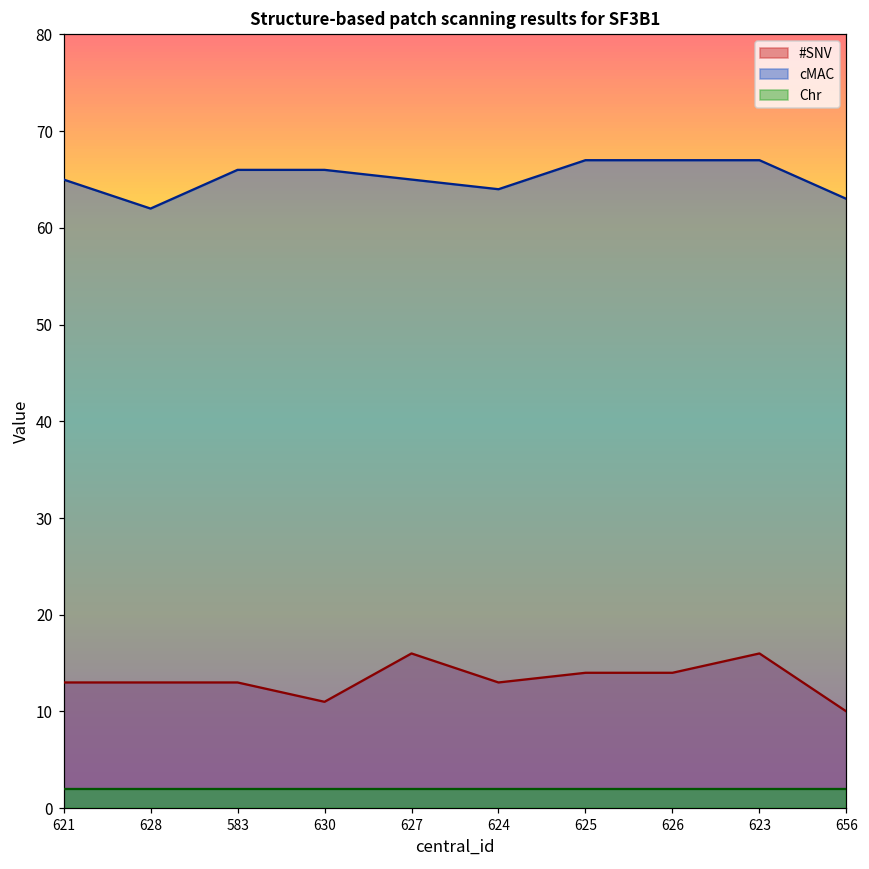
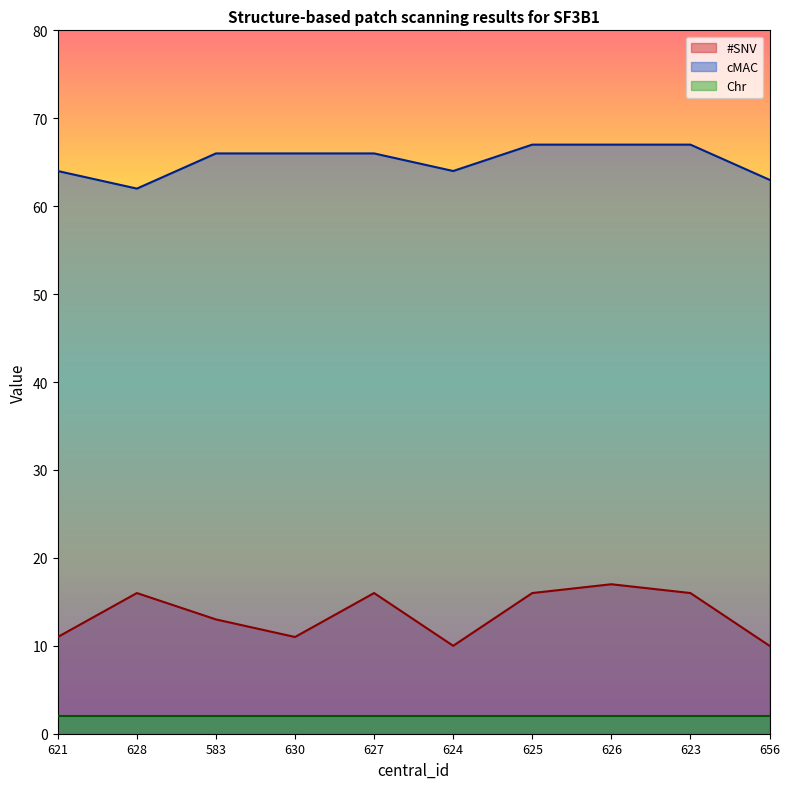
  {
    "#SNV": {
-     "621": 13,
-     "628": 13,
+     "621": 11,
+     "628": 16,
      "583": 13,
      "630": 11,
      "627": 16,
-     "624": 13,
-     "625": 14,
-     "626": 14,
+     "624": 10,
+     "625": 16,
+     "626": 17,
      "623": 16,
      "656": 10
    },
    "cMAC": {
-     "621": 65,
+     "621": 64,
      "628": 62,
      "583": 66,
      "630": 66,
-     "627": 65,
+     "627": 66,
      "624": 64,
      "625": 67,
      "626": 67,
      "623": 67,
      "656": 63
    }
  }
